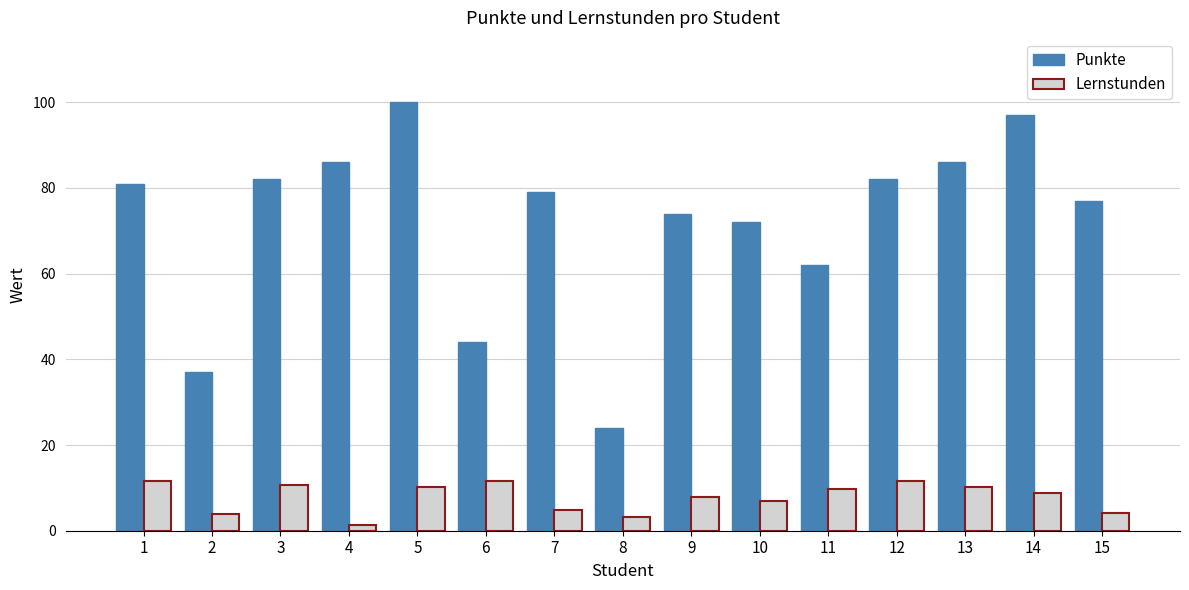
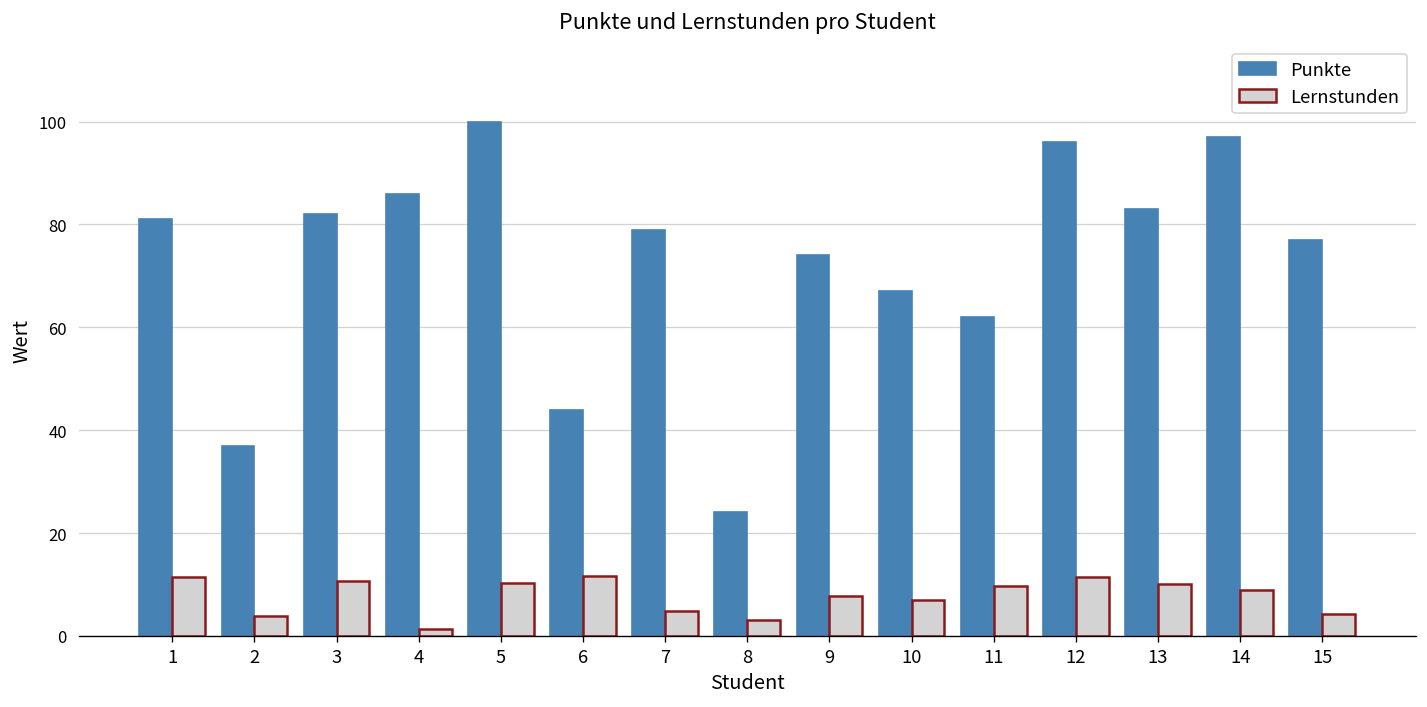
  {
    "Punkte": {
      "1": 81,
      "2": 37,
      "3": 82,
      "4": 86,
      "5": 100,
      "6": 44,
      "7": 79,
      "8": 24,
      "9": 74,
-     "10": 72,
+     "10": 67,
      "11": 62,
-     "12": 82,
-     "13": 86,
+     "12": 96,
+     "13": 83,
      "14": 97,
      "15": 77
    },
    "Lernstunden": {
      "1": 12,
      "2": 4,
      "3": 11,
      "4": 1,
      "5": 10,
      "6": 12,
      "7": 5,
      "8": 3,
      "9": 8,
      "10": 7,
      "11": 10,
      "12": 12,
      "13": 10,
      "14": 9,
      "15": 4
    }
  }
